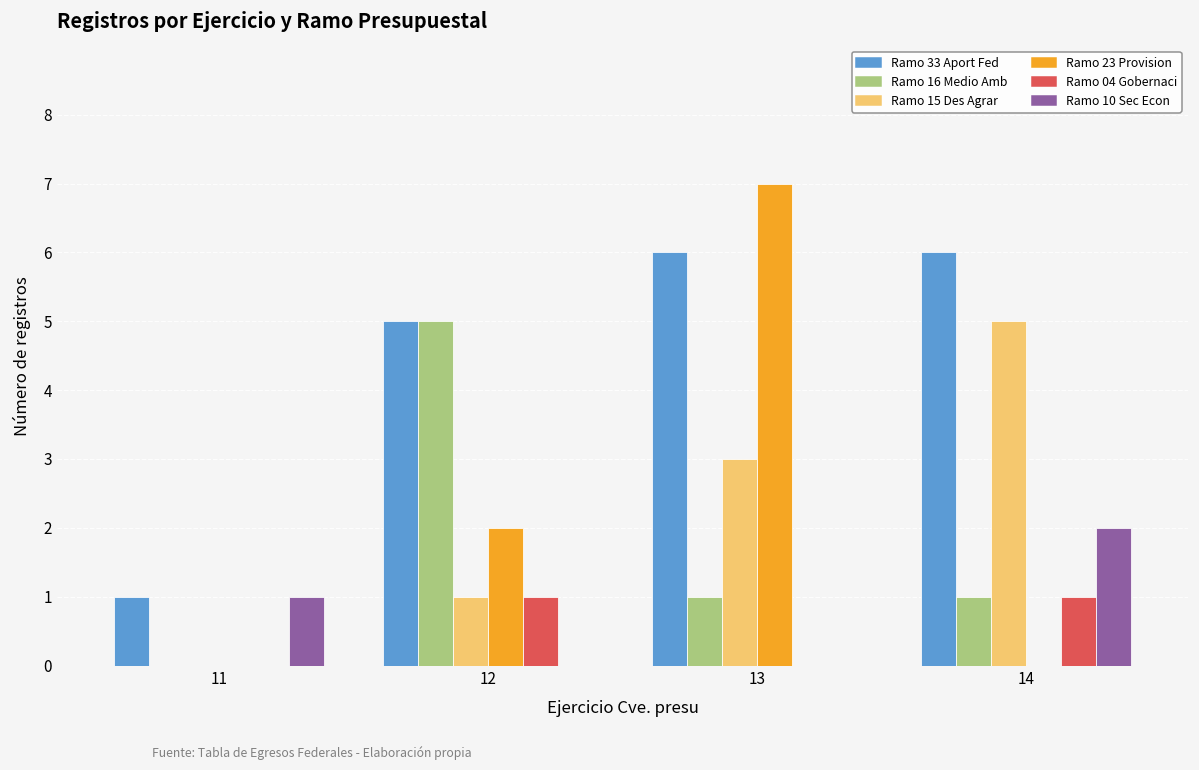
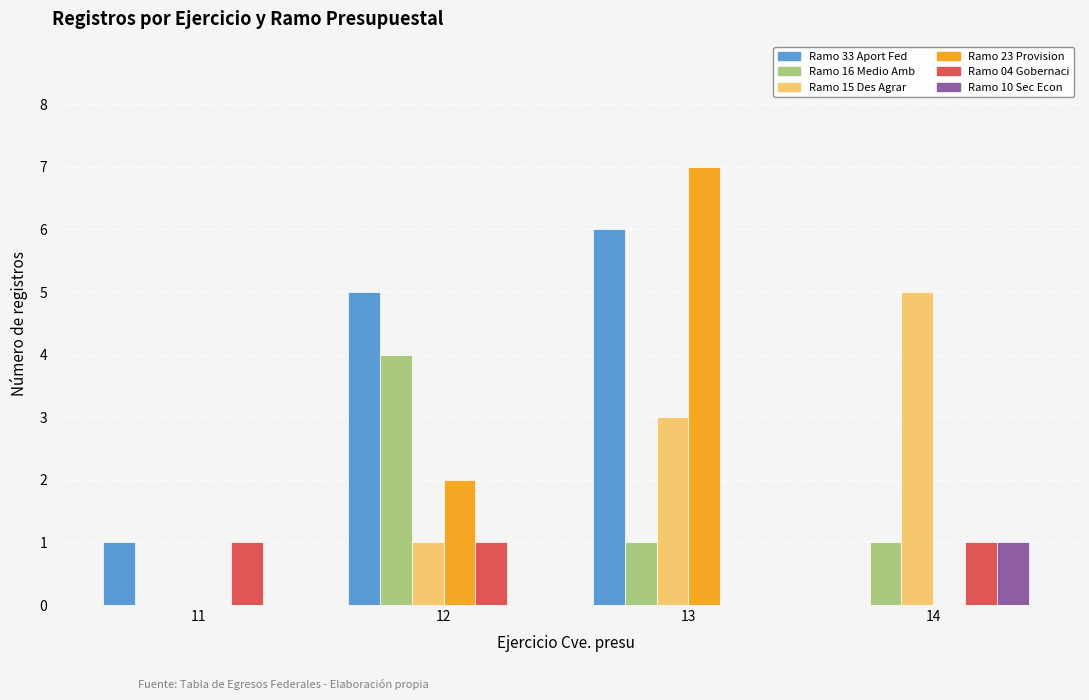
  {
    "Ramo 33 Aport Fed": {
      "11": 1,
      "12": 5,
      "13": 6,
-     "14": 6
+     "14": 0
    },
    "Ramo 16 Medio Amb": {
      "11": 0,
-     "12": 5,
+     "12": 4,
      "13": 1,
      "14": 1
    },
    "Ramo 15 Des Agrar": {
      "11": 0,
      "12": 1,
      "13": 3,
      "14": 5
    },
    "Ramo 23 Provision": {
      "11": 0,
      "12": 2,
      "13": 7,
      "14": 0
    },
    "Ramo 04 Gobernaci": {
-     "11": 0,
+     "11": 1,
      "12": 1,
      "13": 0,
      "14": 1
    },
    "Ramo 10 Sec Econ": {
-     "11": 1,
+     "11": 0,
      "12": 0,
      "13": 0,
-     "14": 2
+     "14": 1
    }
  }
